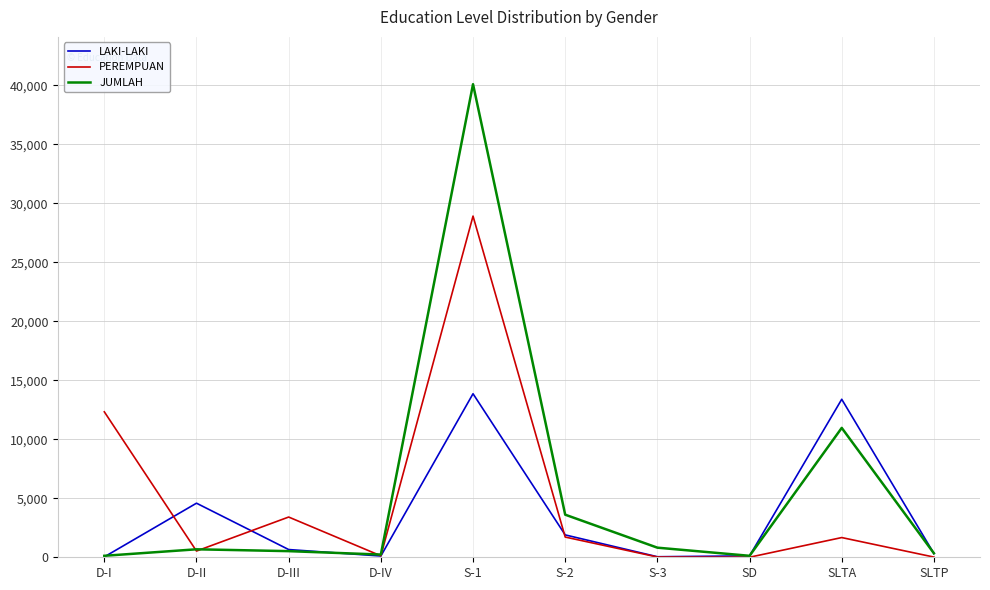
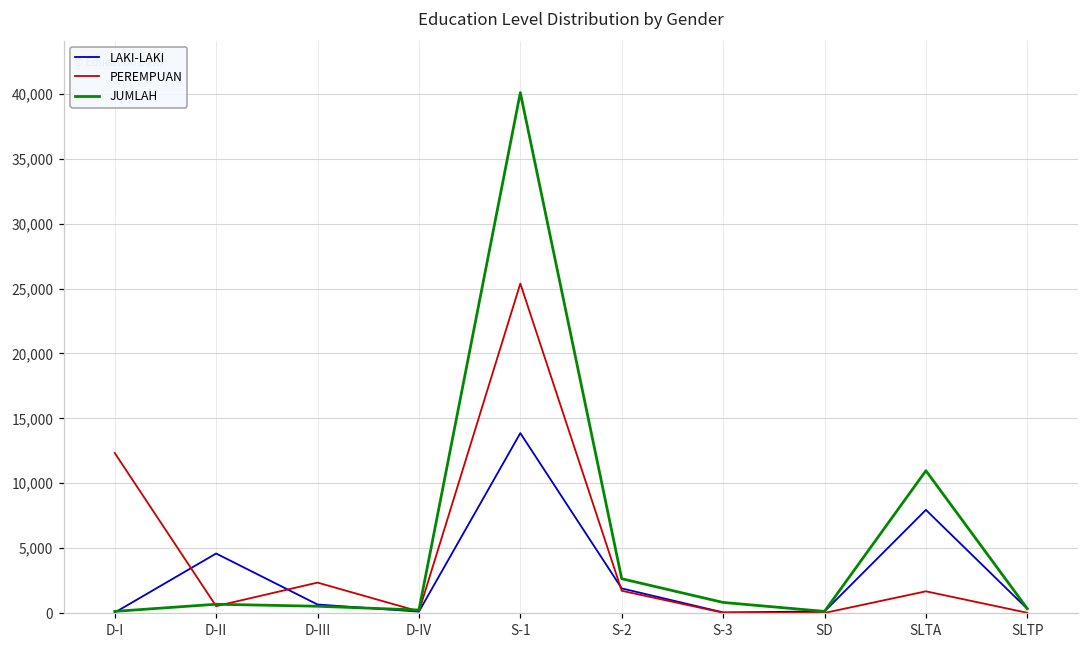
  {
    "LAKI-LAKI": {
      "D-II": "4,600",
      "S-1": "13,900",
-     "SLTA": "13,400"
+     "SLTA": "7,900"
    },
    "PEREMPUAN": {
      "D-I": "12,300",
-     "D-III": "3,400",
-     "S-1": "28,900",
+     "D-III": "2,300",
+     "S-1": "25,400",
      "SLTA": "1,700",
      "SLTP": "0"
    },
    "JUMLAH": {
      "S-1": "40,100",
-     "S-2": "3,600",
+     "S-2": "2,600",
      "S-3": "800",
      "SLTA": "11,000"
    }
  }
